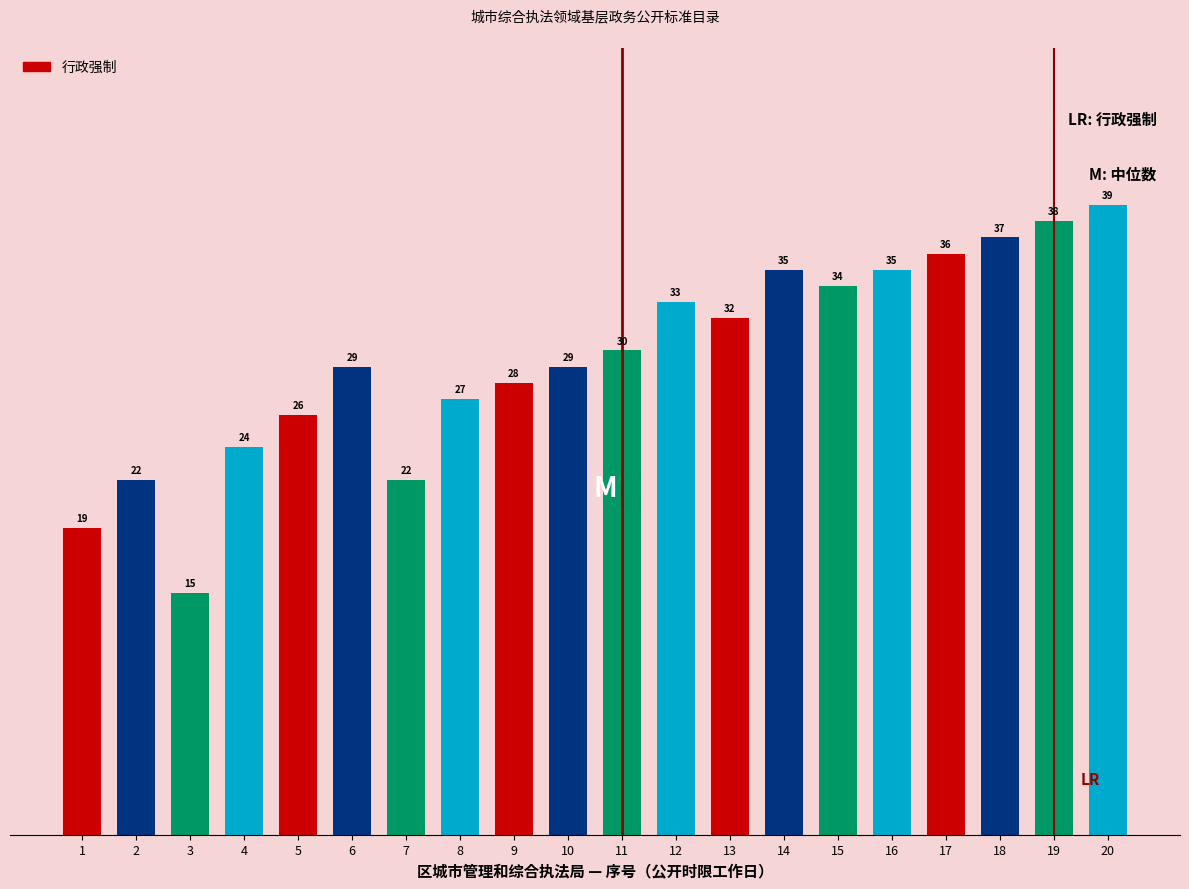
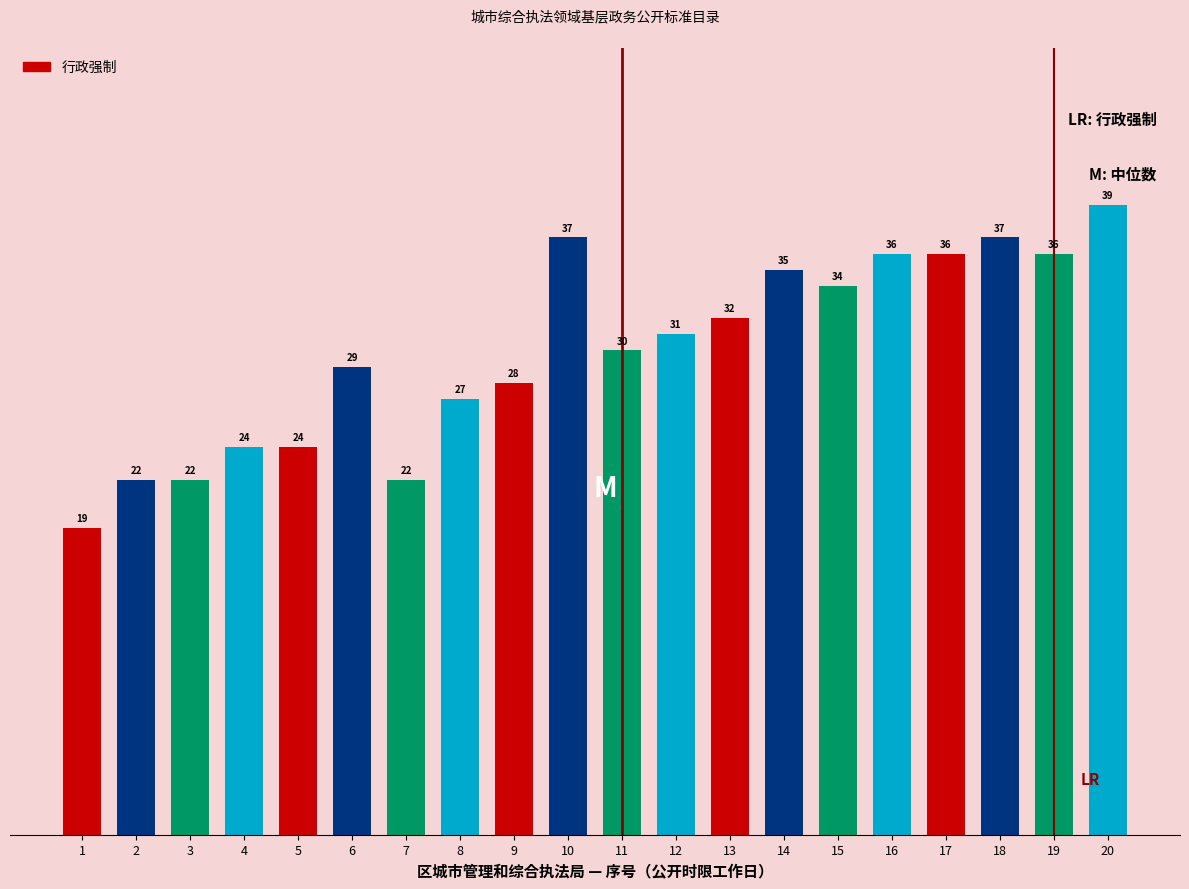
  {
    "1": 19,
    "2": 22,
-   "3": 15,
+   "3": 22,
    "4": 24,
-   "5": 26,
+   "5": 24,
    "6": 29,
    "7": 22,
    "8": 27,
    "9": 28,
-   "10": 29,
+   "10": 37,
    "11": 30,
-   "12": 33,
+   "12": 31,
    "13": 32,
    "14": 35,
    "15": 34,
-   "16": 35,
+   "16": 36,
    "17": 36,
    "18": 37,
-   "19": 38,
+   "19": 36,
    "20": 39
  }
